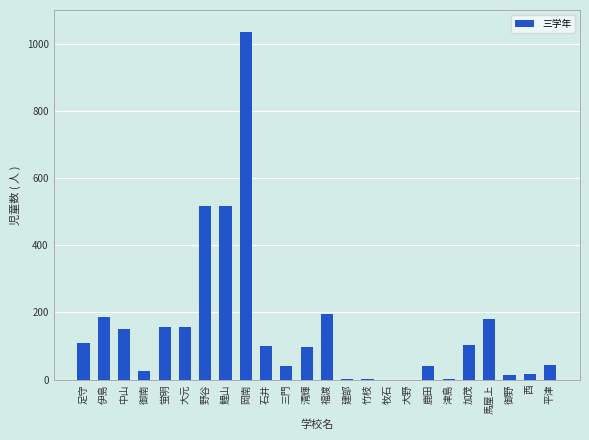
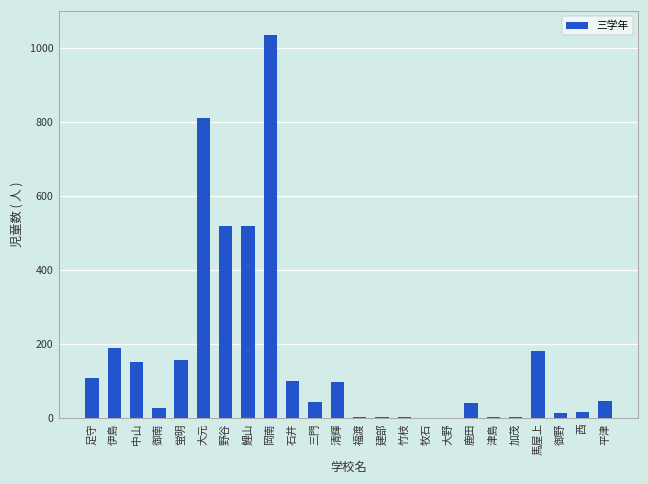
  {
    "足守": 110,
    "伊島": 190,
    "中山": 150,
    "御南": 30,
    "蛍明": 160,
-   "大元": 160,
+   "大元": 810,
    "野谷": 520,
    "鯉山": 520,
    "岡南": 1040,
    "石井": 100,
    "三門": 40,
    "清輝": 100,
-   "福渡": 190,
+   "福渡": 0,
    "牧石": 0,
    "大野": 0,
    "鹿田": 40,
-   "加茂": 100,
+   "加茂": 0,
    "馬屋上": 180,
    "御野": 10,
    "西": 20,
    "平津": 50
  }
